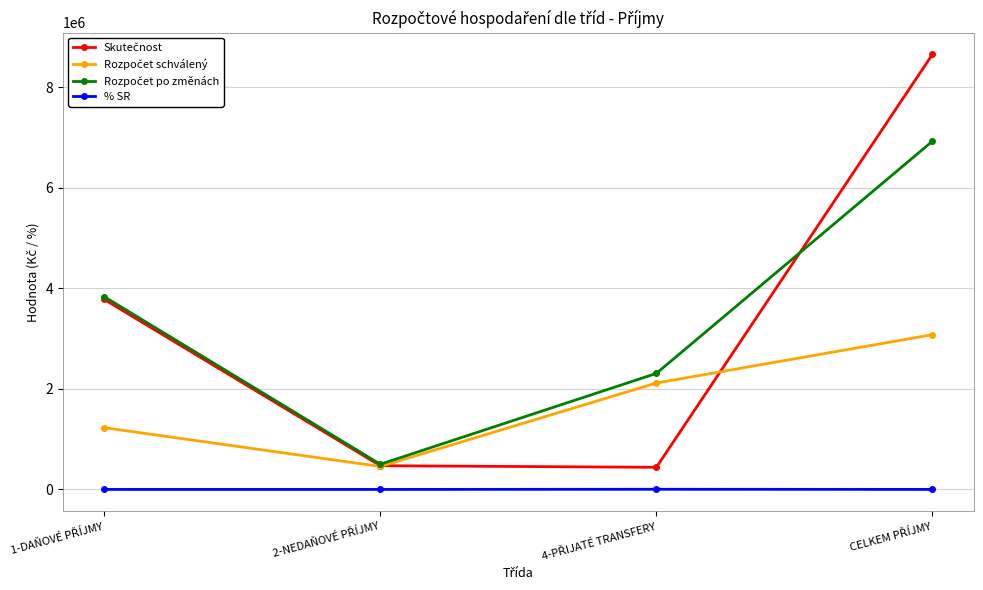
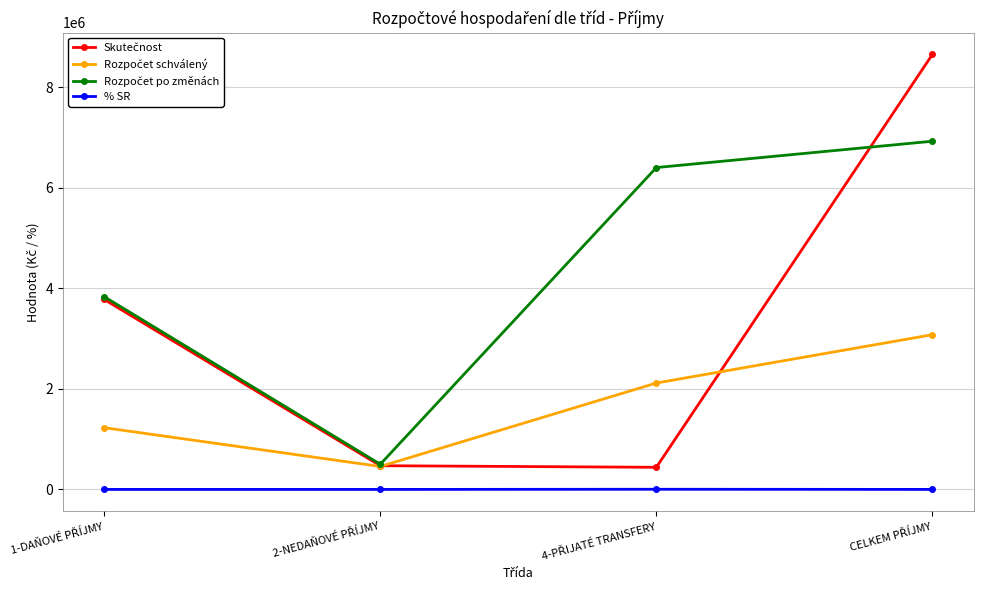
  {
    "Skutečnost": {
      "1-DAŇOVÉ PŘÍJMY": 3800000,
      "4-PŘIJATÉ TRANSFERY": 400000,
      "CELKEM PŘÍJMY": 8700000
    },
    "Rozpočet schválený": {
      "1-DAŇOVÉ PŘÍJMY": 1200000,
      "4-PŘIJATÉ TRANSFERY": 2100000,
      "CELKEM PŘÍJMY": 3100000
    },
    "Rozpočet po změnách": {
      "1-DAŇOVÉ PŘÍJMY": 3800000,
-     "4-PŘIJATÉ TRANSFERY": 2300000,
+     "4-PŘIJATÉ TRANSFERY": 6400000,
      "CELKEM PŘÍJMY": 6900000
    },
    "% SR": {
      "1-DAŇOVÉ PŘÍJMY": 0,
      "2-NEDAŇOVÉ PŘÍJMY": 0,
      "4-PŘIJATÉ TRANSFERY": 0,
      "CELKEM PŘÍJMY": 0
    }
  }
